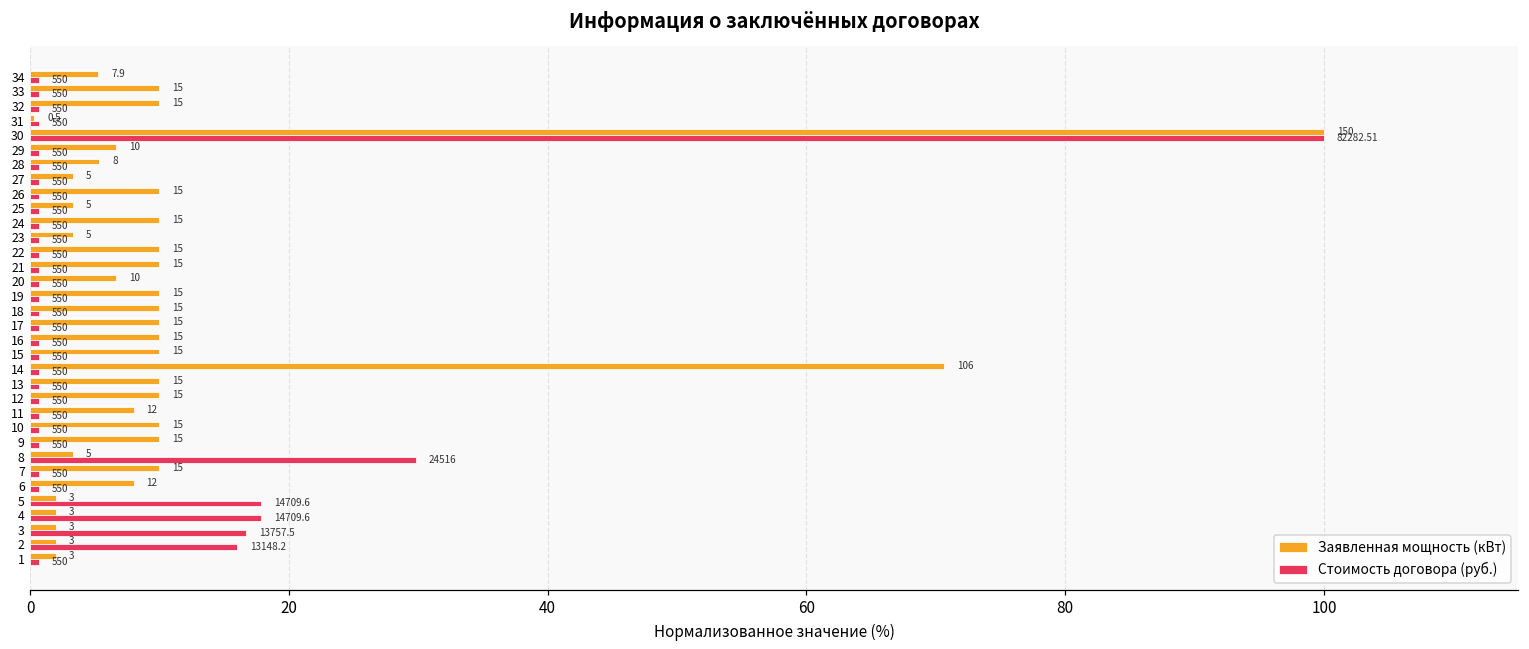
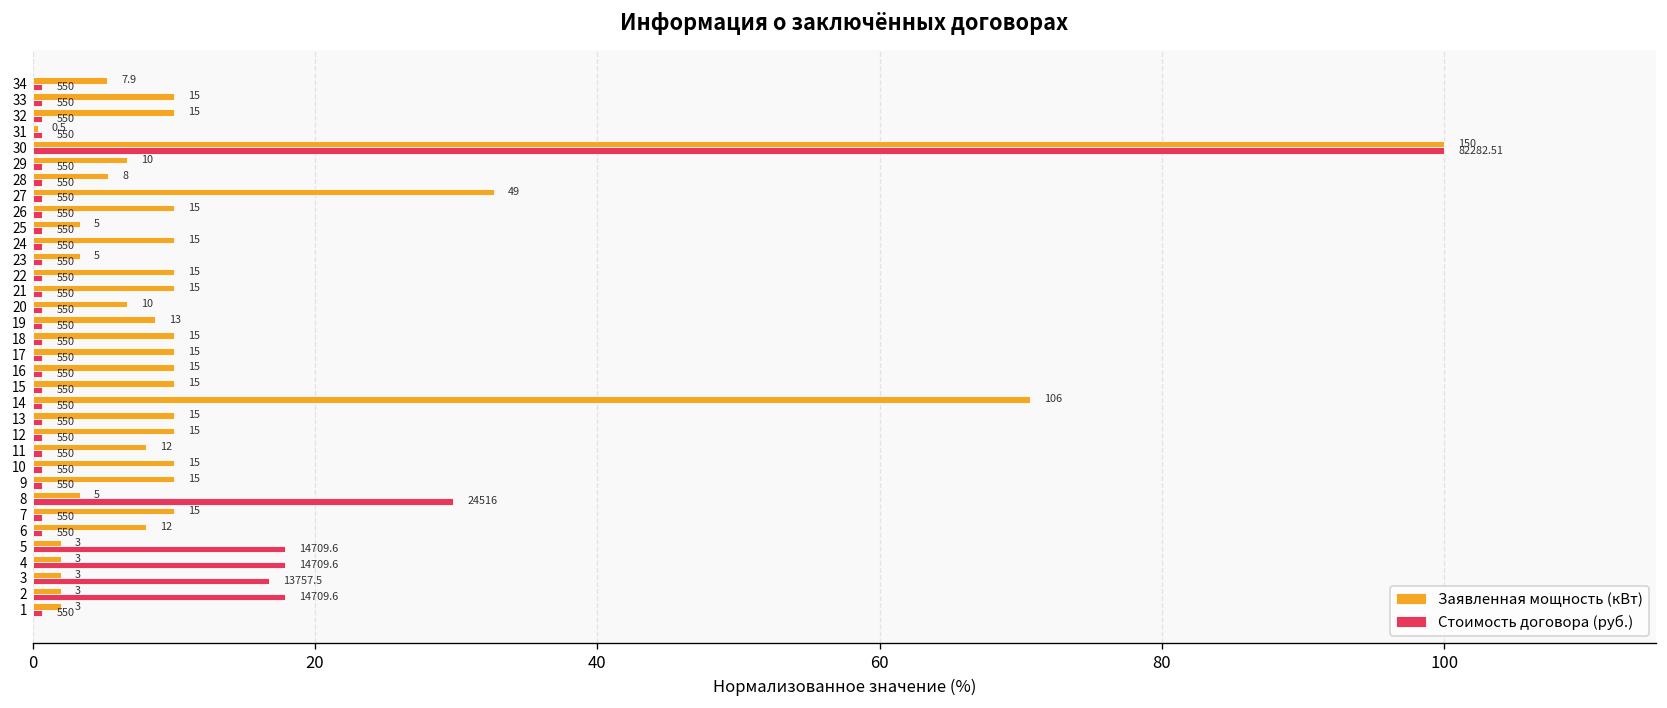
  {
    "Заявленная мощность (кВт)": {
-     "27": 5,
+     "27": 49,
      "21": 10,
-     "19": 15
+     "19": 13
    },
    "Стоимость договора (руб.)": {
-     "2": 13148.2
+     "2": 14709.6
    }
  }
